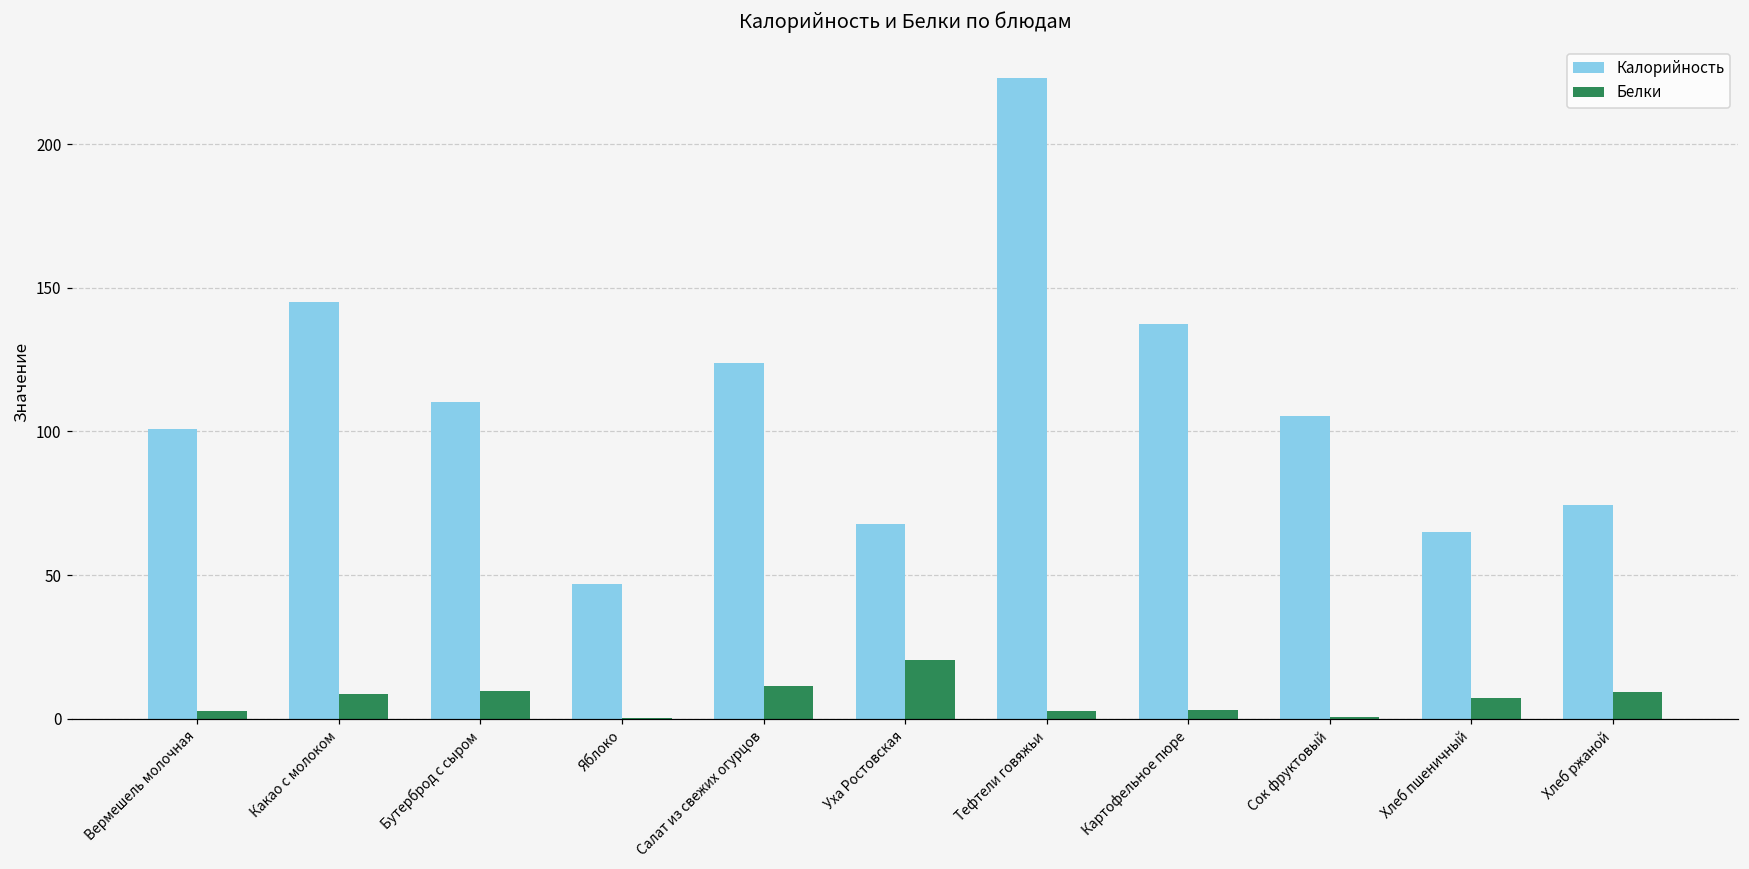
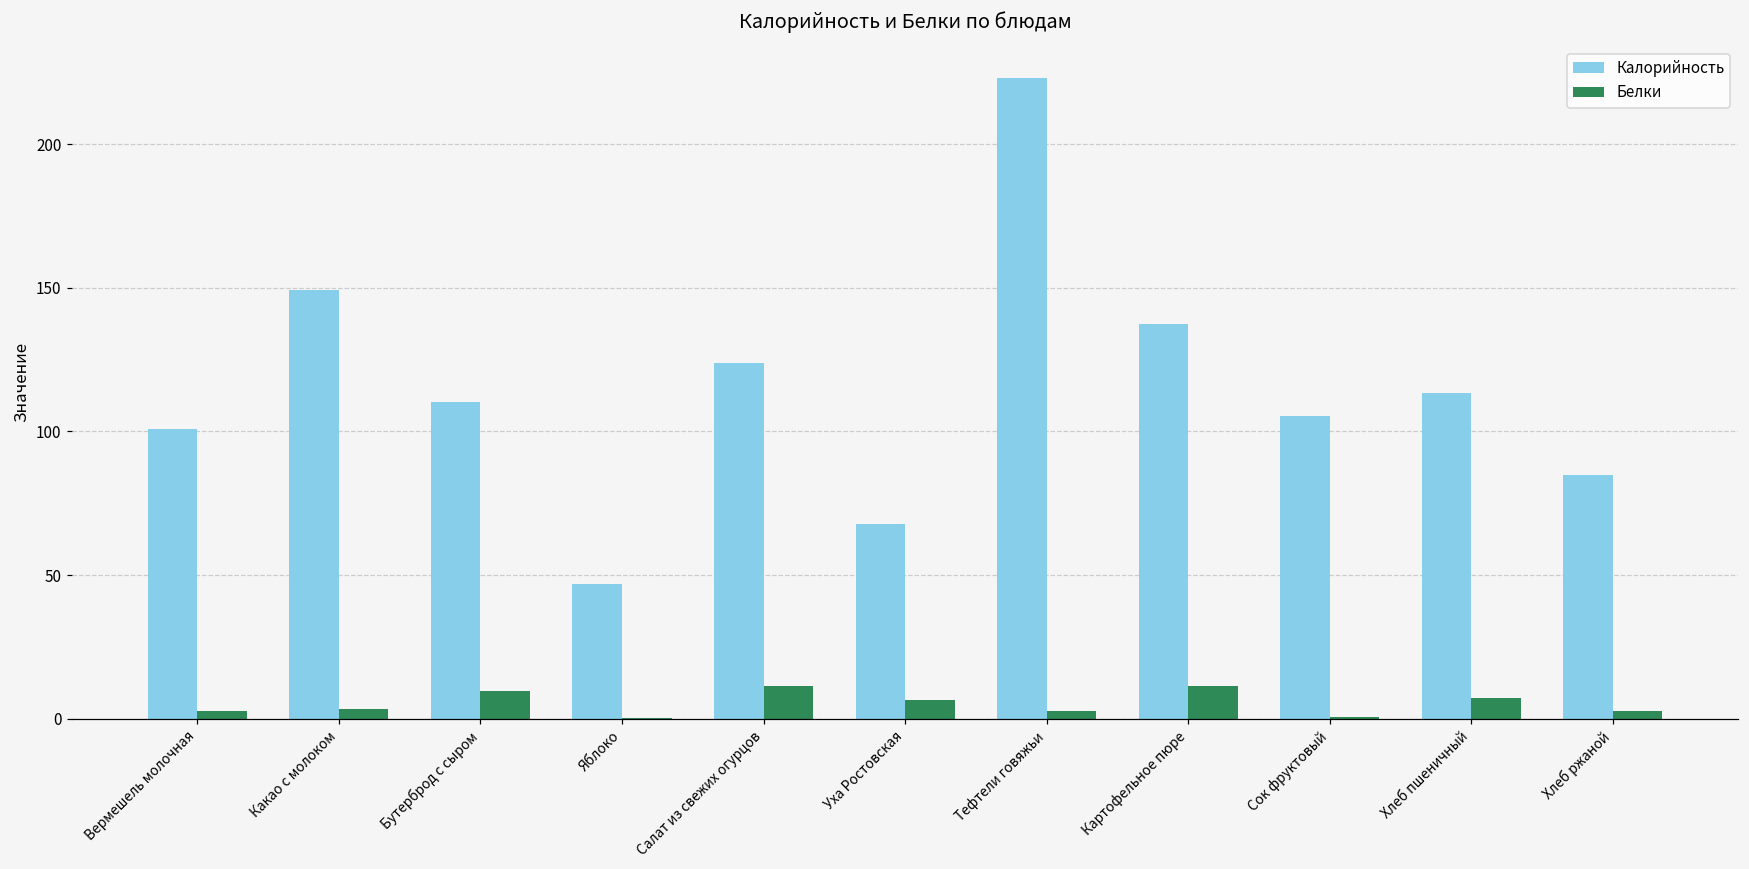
  {
    "Калорийность": {
      "Вермешель молочная": 101,
-     "Какао с молоком": 145,
+     "Какао с молоком": 149,
      "Бутерброд с сыром": 110,
      "Яблоко": 47,
      "Салат из свежих огурцов": 124,
      "Уха Ростовская": 68,
      "Тефтели говяжьи": 223,
      "Картофельное пюре": 137,
      "Сок фруктовый": 105,
-     "Хлеб пшеничный": 65,
-     "Хлеб ржаной": 75
+     "Хлеб пшеничный": 113,
+     "Хлеб ржаной": 85
    },
    "Белки": {
      "Вермешель молочная": 3,
-     "Какао с молоком": 9,
+     "Какао с молоком": 4,
      "Бутерброд с сыром": 9,
      "Салат из свежих огурцов": 11,
-     "Уха Ростовская": 20,
+     "Уха Ростовская": 7,
      "Тефтели говяжьи": 3,
-     "Картофельное пюре": 3,
+     "Картофельное пюре": 11,
      "Хлеб пшеничный": 7,
-     "Хлеб ржаной": 9
+     "Хлеб ржаной": 3
    }
  }
